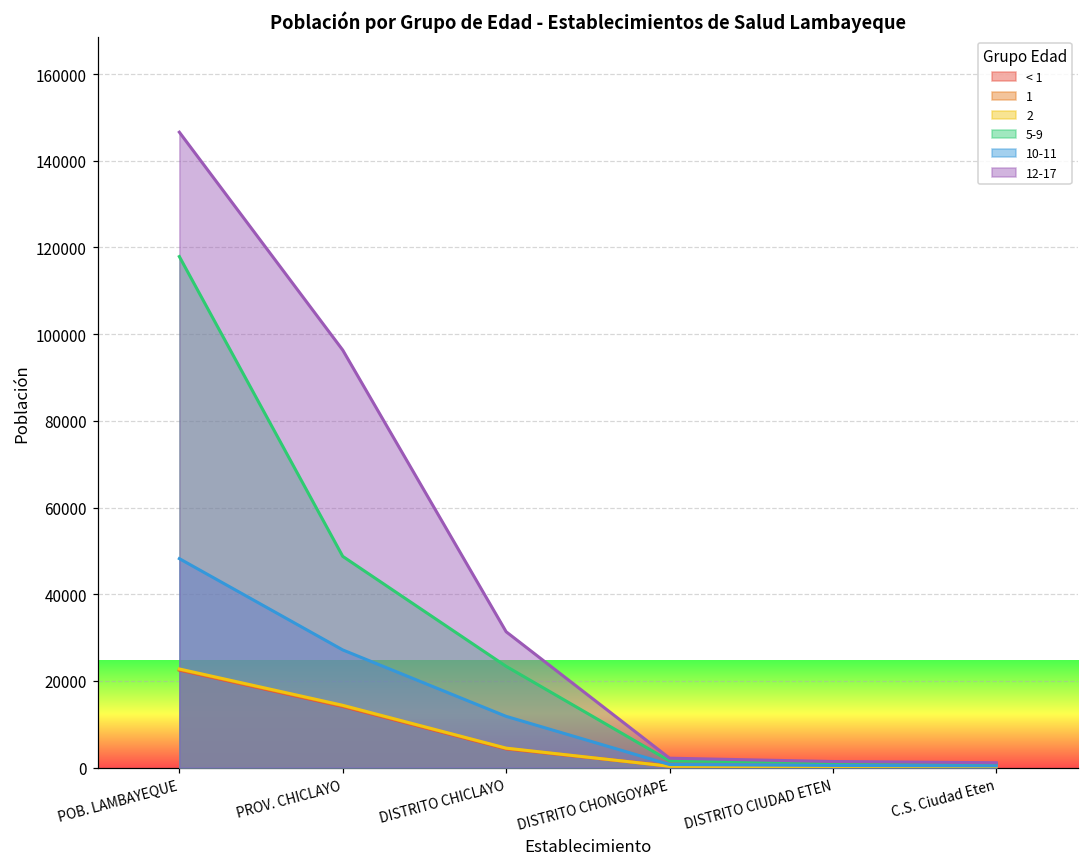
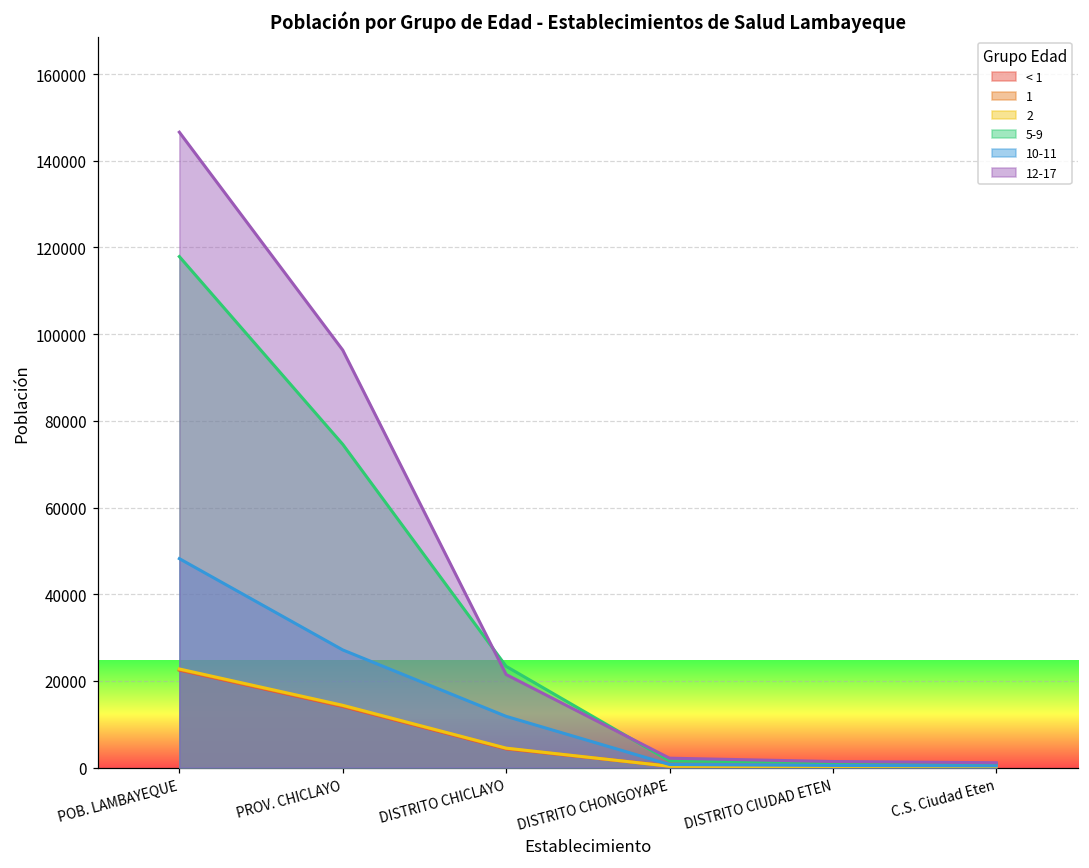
  {
    "5-9": {
      "POB. LAMBAYEQUE": 118000,
-     "PROV. CHICLAYO": 49000,
+     "PROV. CHICLAYO": 75000,
      "DISTRITO CHICLAYO": 23000
    },
    "10-11": {
      "POB. LAMBAYEQUE": 48000,
      "PROV. CHICLAYO": 27000,
      "DISTRITO CHICLAYO": 12000
    },
    "12-17": {
      "POB. LAMBAYEQUE": 147000,
      "PROV. CHICLAYO": 96000,
-     "DISTRITO CHICLAYO": 31000
+     "DISTRITO CHICLAYO": 21000
    }
  }
